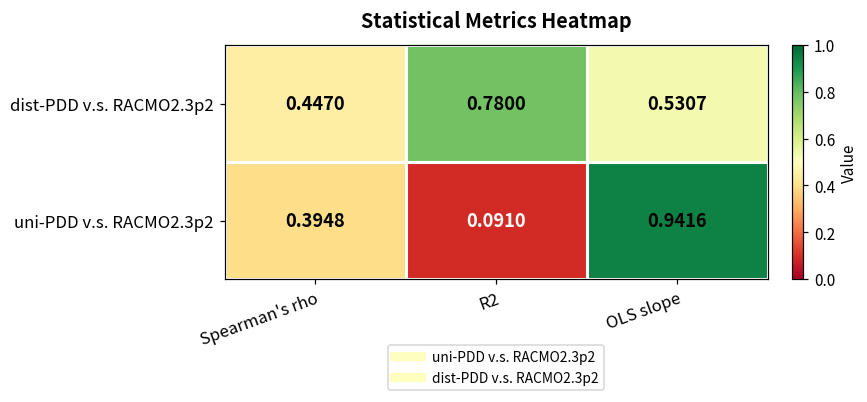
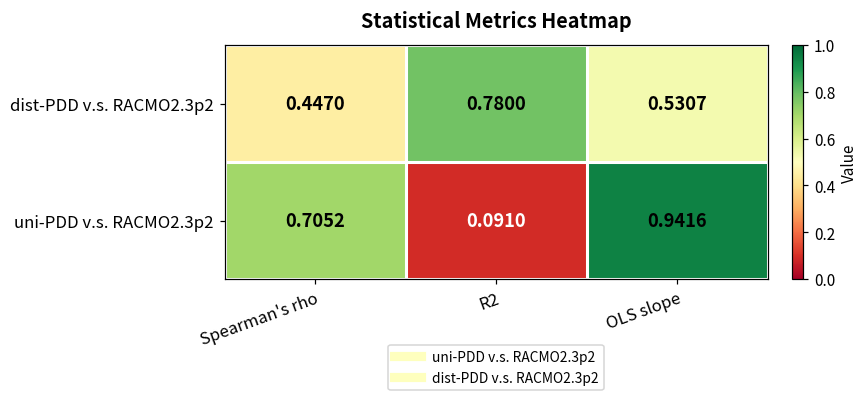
  {
    "dist-PDD v.s. RACMO2.3p2": {
      "Spearman's rho": 0.4470,
      "R2": 0.7800,
      "OLS slope": 0.5307
    },
    "uni-PDD v.s. RACMO2.3p2": {
-     "Spearman's rho": 0.3948,
+     "Spearman's rho": 0.7052,
      "R2": 0.0910,
      "OLS slope": 0.9416
    }
  }
